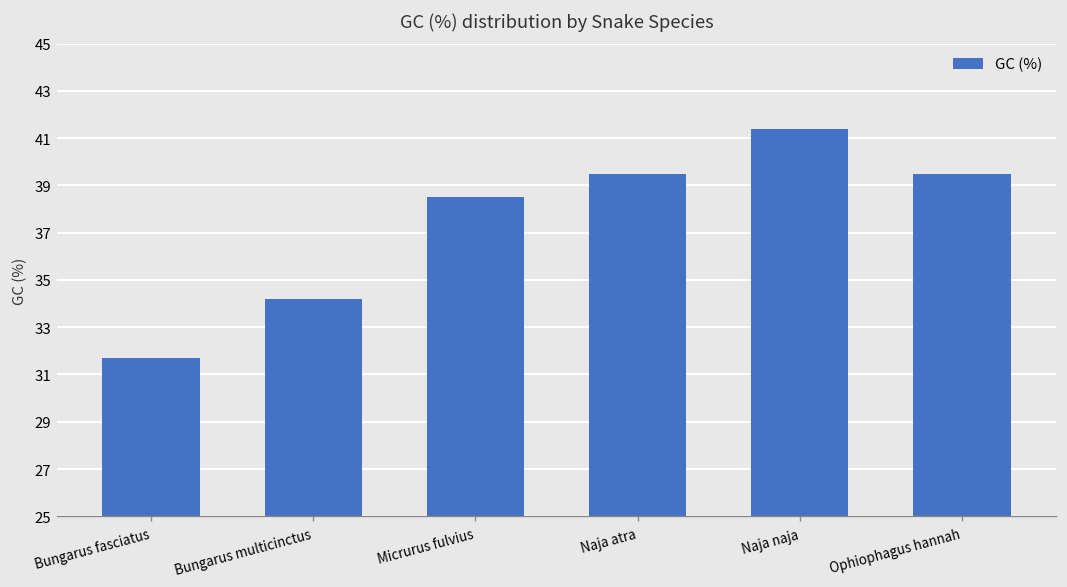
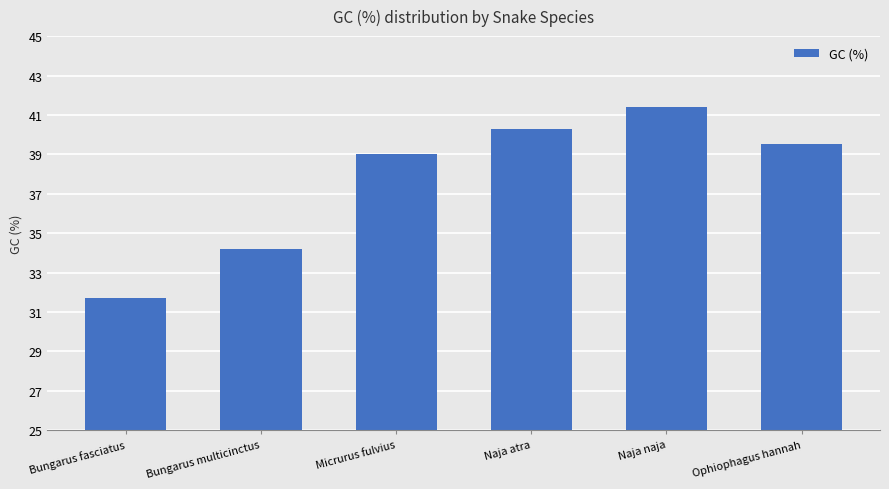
  {
    "Bungarus fasciatus": 31.7,
    "Bungarus multicinctus": 34.2,
-   "Micrurus fulvius": 38.5,
-   "Naja atra": 39.5,
+   "Micrurus fulvius": 39.0,
+   "Naja atra": 40.3,
    "Naja naja": 41.4,
    "Ophiophagus hannah": 39.5
  }
